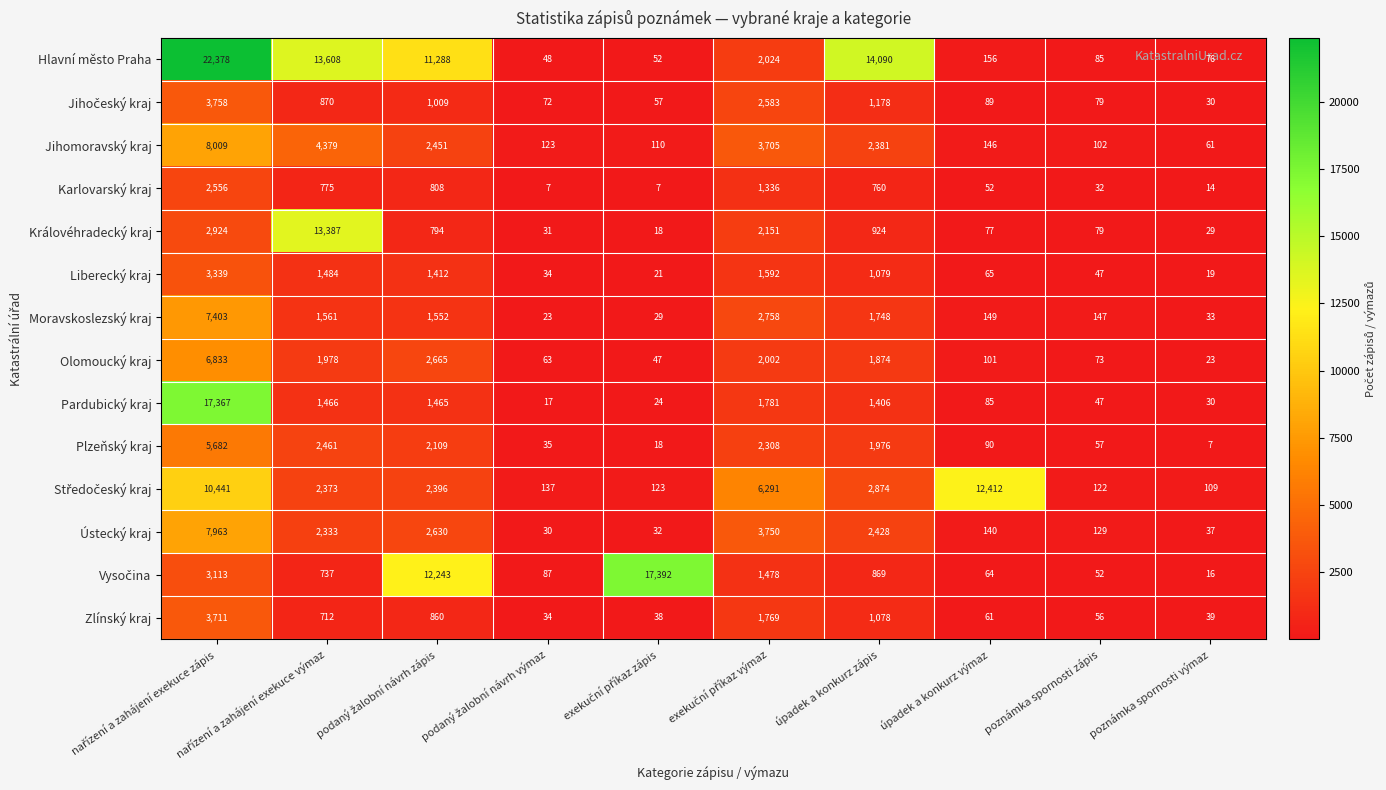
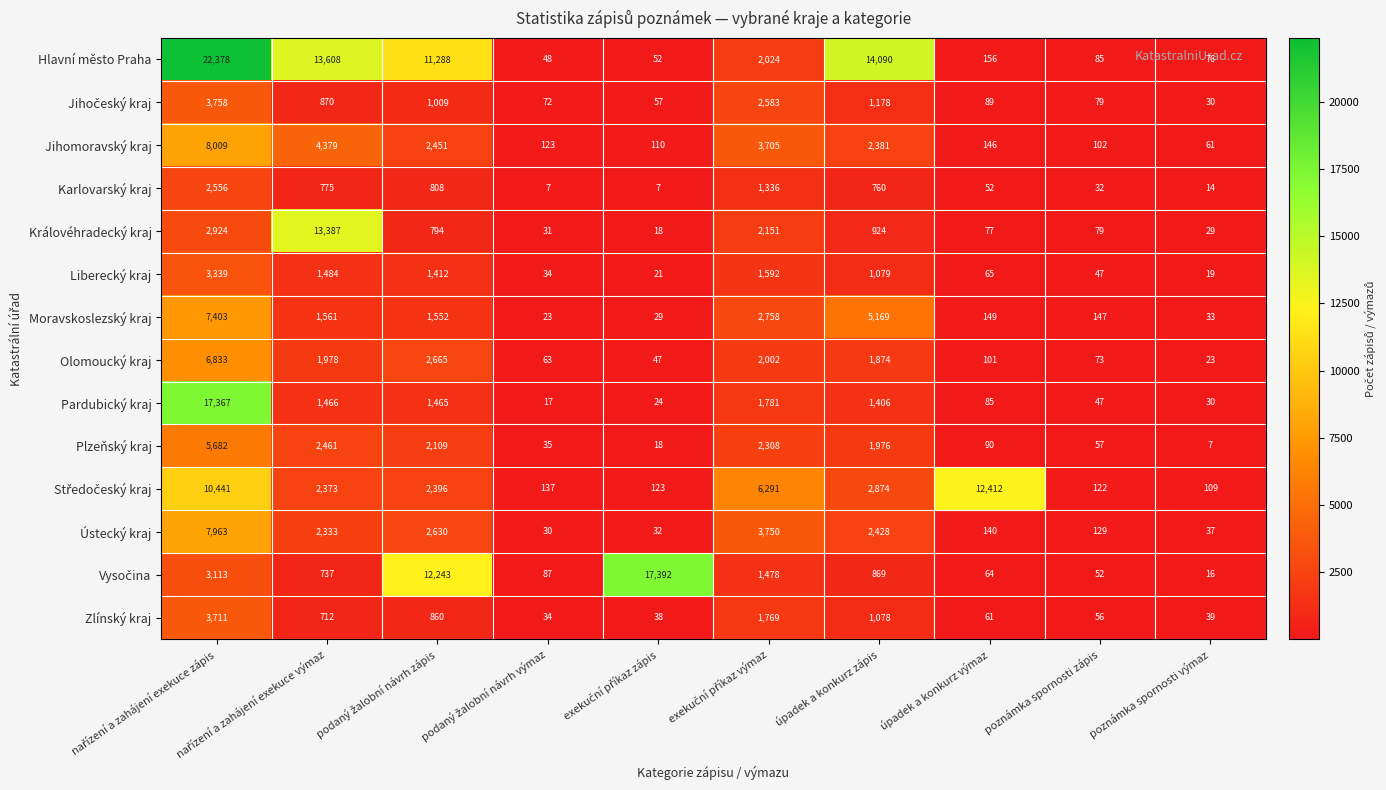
  {
    "Hlavní město Praha": {
      "nařízení a zahájení exekuce zápis": "22,378",
      "nařízení a zahájení exekuce výmaz": "13,608",
      "podaný žalobní návrh zápis": "11,288",
      "podaný žalobní návrh výmaz": "48",
      "exekuční příkaz zápis": "52",
      "exekuční příkaz výmaz": "2,024",
      "úpadek a konkurz zápis": "14,090",
      "úpadek a konkurz výmaz": "156",
      "poznámka spornosti zápis": "85"
    },
    "Jihočeský kraj": {
      "nařízení a zahájení exekuce zápis": "3,758",
      "nařízení a zahájení exekuce výmaz": "870",
      "podaný žalobní návrh zápis": "1,009",
      "podaný žalobní návrh výmaz": "72",
      "exekuční příkaz zápis": "57",
      "exekuční příkaz výmaz": "2,583",
      "úpadek a konkurz zápis": "1,178",
      "úpadek a konkurz výmaz": "89",
      "poznámka spornosti zápis": "79",
      "poznámka spornosti výmaz": "30"
    },
    "Jihomoravský kraj": {
      "nařízení a zahájení exekuce zápis": "8,009",
      "nařízení a zahájení exekuce výmaz": "4,379",
      "podaný žalobní návrh zápis": "2,451",
      "podaný žalobní návrh výmaz": "123",
      "exekuční příkaz zápis": "110",
      "exekuční příkaz výmaz": "3,705",
      "úpadek a konkurz zápis": "2,381",
      "úpadek a konkurz výmaz": "146",
      "poznámka spornosti zápis": "102",
      "poznámka spornosti výmaz": "61"
    },
    "Karlovarský kraj": {
      "nařízení a zahájení exekuce zápis": "2,556",
      "nařízení a zahájení exekuce výmaz": "775",
      "podaný žalobní návrh zápis": "808",
      "podaný žalobní návrh výmaz": "7",
      "exekuční příkaz zápis": "7",
      "exekuční příkaz výmaz": "1,336",
      "úpadek a konkurz zápis": "760",
      "úpadek a konkurz výmaz": "52",
      "poznámka spornosti zápis": "32",
      "poznámka spornosti výmaz": "14"
    },
    "Královéhradecký kraj": {
      "nařízení a zahájení exekuce zápis": "2,924",
      "nařízení a zahájení exekuce výmaz": "13,387",
      "podaný žalobní návrh zápis": "794",
      "podaný žalobní návrh výmaz": "31",
      "exekuční příkaz zápis": "18",
      "exekuční příkaz výmaz": "2,151",
      "úpadek a konkurz zápis": "924",
      "úpadek a konkurz výmaz": "77",
      "poznámka spornosti zápis": "79",
      "poznámka spornosti výmaz": "29"
    },
    "Liberecký kraj": {
      "nařízení a zahájení exekuce zápis": "3,339",
      "nařízení a zahájení exekuce výmaz": "1,484",
      "podaný žalobní návrh zápis": "1,412",
      "podaný žalobní návrh výmaz": "34",
      "exekuční příkaz zápis": "21",
      "exekuční příkaz výmaz": "1,592",
      "úpadek a konkurz zápis": "1,079",
      "úpadek a konkurz výmaz": "65",
      "poznámka spornosti zápis": "47",
      "poznámka spornosti výmaz": "19"
    },
    "Moravskoslezský kraj": {
      "nařízení a zahájení exekuce zápis": "7,403",
      "nařízení a zahájení exekuce výmaz": "1,561",
      "podaný žalobní návrh zápis": "1,552",
      "podaný žalobní návrh výmaz": "23",
      "exekuční příkaz zápis": "29",
      "exekuční příkaz výmaz": "2,758",
-     "úpadek a konkurz zápis": "1,748",
+     "úpadek a konkurz zápis": "5,169",
      "úpadek a konkurz výmaz": "149",
      "poznámka spornosti zápis": "147",
      "poznámka spornosti výmaz": "33"
    },
    "Olomoucký kraj": {
      "nařízení a zahájení exekuce zápis": "6,833",
      "nařízení a zahájení exekuce výmaz": "1,978",
      "podaný žalobní návrh zápis": "2,665",
      "podaný žalobní návrh výmaz": "63",
      "exekuční příkaz zápis": "47",
      "exekuční příkaz výmaz": "2,002",
      "úpadek a konkurz zápis": "1,874",
      "úpadek a konkurz výmaz": "101",
      "poznámka spornosti zápis": "73",
      "poznámka spornosti výmaz": "23"
    },
    "Pardubický kraj": {
      "nařízení a zahájení exekuce zápis": "17,367",
      "nařízení a zahájení exekuce výmaz": "1,466",
      "podaný žalobní návrh zápis": "1,465",
      "podaný žalobní návrh výmaz": "17",
      "exekuční příkaz zápis": "24",
      "exekuční příkaz výmaz": "1,781",
      "úpadek a konkurz zápis": "1,406",
      "úpadek a konkurz výmaz": "85",
      "poznámka spornosti zápis": "47",
      "poznámka spornosti výmaz": "30"
    },
    "Plzeňský kraj": {
      "nařízení a zahájení exekuce zápis": "5,682",
      "nařízení a zahájení exekuce výmaz": "2,461",
      "podaný žalobní návrh zápis": "2,109",
      "podaný žalobní návrh výmaz": "35",
      "exekuční příkaz zápis": "18",
      "exekuční příkaz výmaz": "2,308",
      "úpadek a konkurz zápis": "1,976",
      "úpadek a konkurz výmaz": "90",
      "poznámka spornosti zápis": "57",
      "poznámka spornosti výmaz": "7"
    },
    "Středočeský kraj": {
      "nařízení a zahájení exekuce zápis": "10,441",
      "nařízení a zahájení exekuce výmaz": "2,373",
      "podaný žalobní návrh zápis": "2,396",
      "podaný žalobní návrh výmaz": "137",
      "exekuční příkaz zápis": "123",
      "exekuční příkaz výmaz": "6,291",
      "úpadek a konkurz zápis": "2,874",
      "úpadek a konkurz výmaz": "12,412",
      "poznámka spornosti zápis": "122",
      "poznámka spornosti výmaz": "109"
    },
    "Ústecký kraj": {
      "nařízení a zahájení exekuce zápis": "7,963",
      "nařízení a zahájení exekuce výmaz": "2,333",
      "podaný žalobní návrh zápis": "2,630",
      "podaný žalobní návrh výmaz": "30",
      "exekuční příkaz zápis": "32",
      "exekuční příkaz výmaz": "3,750",
      "úpadek a konkurz zápis": "2,428",
      "úpadek a konkurz výmaz": "140",
      "poznámka spornosti zápis": "129",
      "poznámka spornosti výmaz": "37"
    },
    "Vysočina": {
      "nařízení a zahájení exekuce zápis": "3,113",
      "nařízení a zahájení exekuce výmaz": "737",
      "podaný žalobní návrh zápis": "12,243",
      "podaný žalobní návrh výmaz": "87",
      "exekuční příkaz zápis": "17,392",
      "exekuční příkaz výmaz": "1,478",
      "úpadek a konkurz zápis": "869",
      "úpadek a konkurz výmaz": "64",
      "poznámka spornosti zápis": "52",
      "poznámka spornosti výmaz": "16"
    },
    "Zlínský kraj": {
      "nařízení a zahájení exekuce zápis": "3,711",
      "nařízení a zahájení exekuce výmaz": "712",
      "podaný žalobní návrh zápis": "860",
      "podaný žalobní návrh výmaz": "34",
      "exekuční příkaz zápis": "38",
      "exekuční příkaz výmaz": "1,769",
      "úpadek a konkurz zápis": "1,078",
      "úpadek a konkurz výmaz": "61",
      "poznámka spornosti zápis": "56",
      "poznámka spornosti výmaz": "39"
    }
  }
